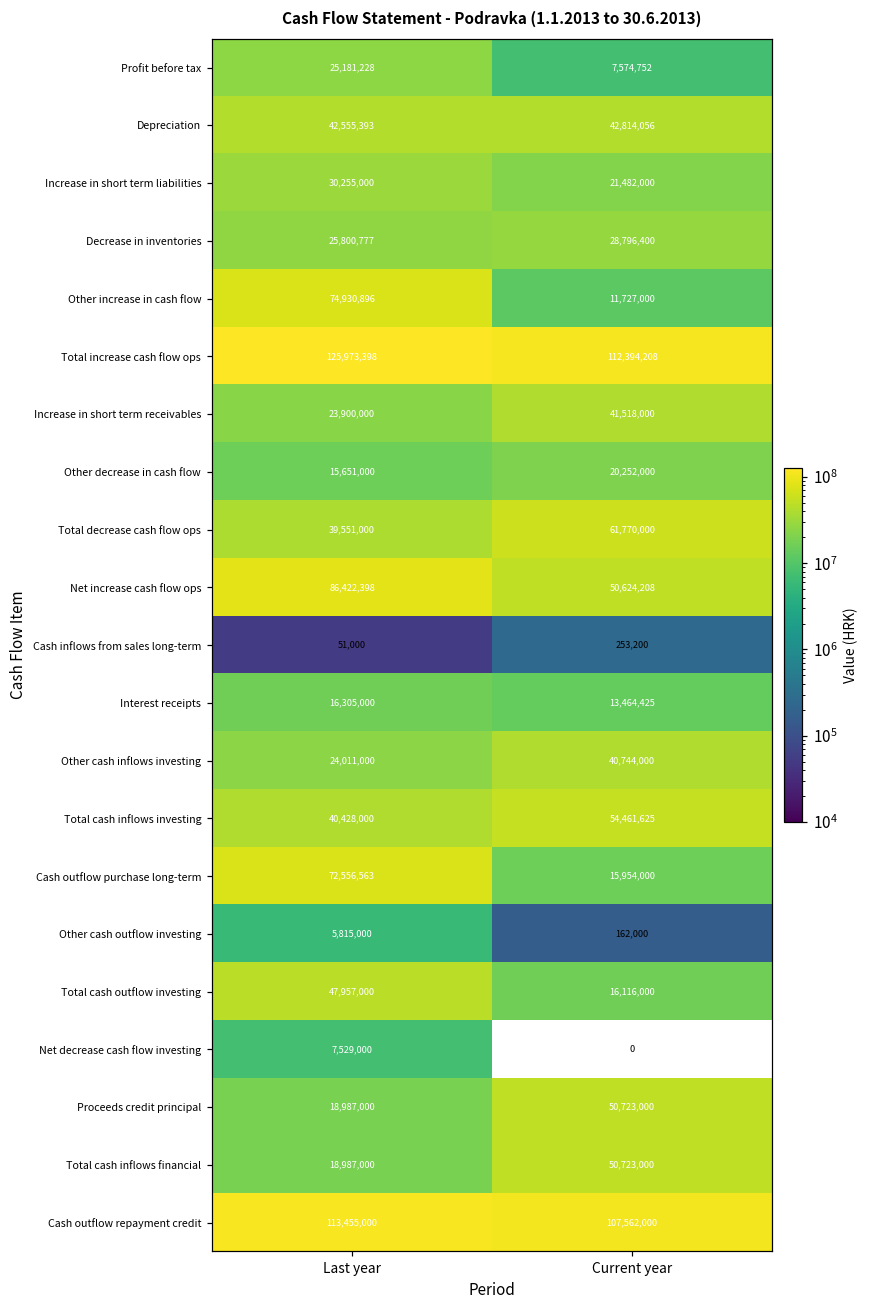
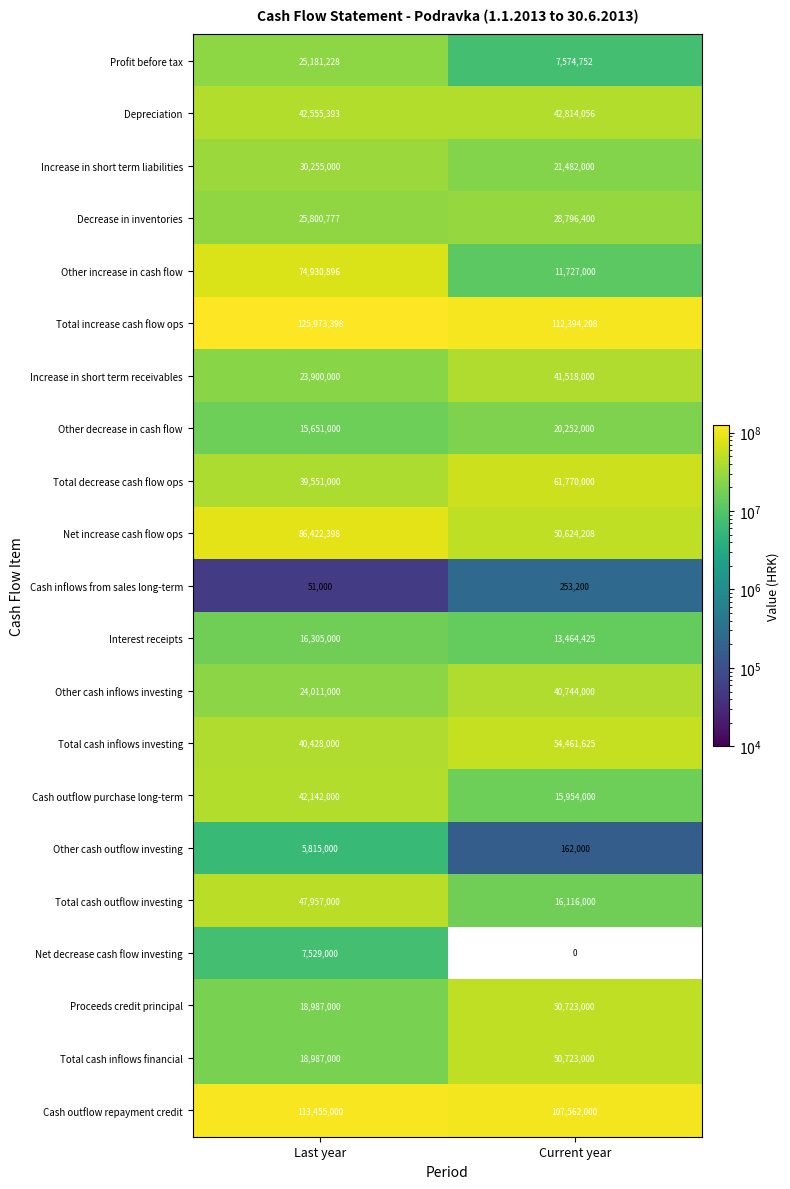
  {
    "Profit before tax": {
      "Last year": "25,181,228",
      "Current year": "7,574,752"
    },
    "Depreciation": {
      "Last year": "42,555,393",
      "Current year": "42,814,056"
    },
    "Increase in short term liabilities": {
      "Last year": "30,255,000",
      "Current year": "21,482,000"
    },
    "Decrease in inventories": {
      "Last year": "25,800,777",
      "Current year": "28,796,400"
    },
    "Other increase in cash flow": {
      "Last year": "74,930,896",
      "Current year": "11,727,000"
    },
    "Total increase cash flow ops": {
      "Last year": "125,973,398",
      "Current year": "112,394,208"
    },
    "Increase in short term receivables": {
      "Last year": "23,900,000",
      "Current year": "41,518,000"
    },
    "Other decrease in cash flow": {
      "Last year": "15,651,000",
      "Current year": "20,252,000"
    },
    "Total decrease cash flow ops": {
      "Last year": "39,551,000",
      "Current year": "61,770,000"
    },
    "Net increase cash flow ops": {
      "Last year": "86,422,398",
      "Current year": "50,624,208"
    },
    "Cash inflows from sales long-term": {
      "Last year": "51,000",
      "Current year": "253,200"
    },
    "Interest receipts": {
      "Last year": "16,305,000",
      "Current year": "13,464,425"
    },
    "Other cash inflows investing": {
      "Last year": "24,011,000",
      "Current year": "40,744,000"
    },
    "Total cash inflows investing": {
      "Last year": "40,428,000",
      "Current year": "54,461,625"
    },
    "Cash outflow purchase long-term": {
-     "Last year": "72,556,563",
+     "Last year": "42,142,000",
      "Current year": "15,954,000"
    },
    "Other cash outflow investing": {
      "Last year": "5,815,000",
      "Current year": "162,000"
    },
    "Total cash outflow investing": {
      "Last year": "47,957,000",
      "Current year": "16,116,000"
    },
    "Net decrease cash flow investing": {
      "Last year": "7,529,000"
    },
    "Proceeds credit principal": {
      "Last year": "18,987,000",
      "Current year": "50,723,000"
    },
    "Total cash inflows financial": {
      "Last year": "18,987,000",
      "Current year": "50,723,000"
    },
    "Cash outflow repayment credit": {
      "Last year": "113,455,000",
      "Current year": "107,562,000"
    }
  }
